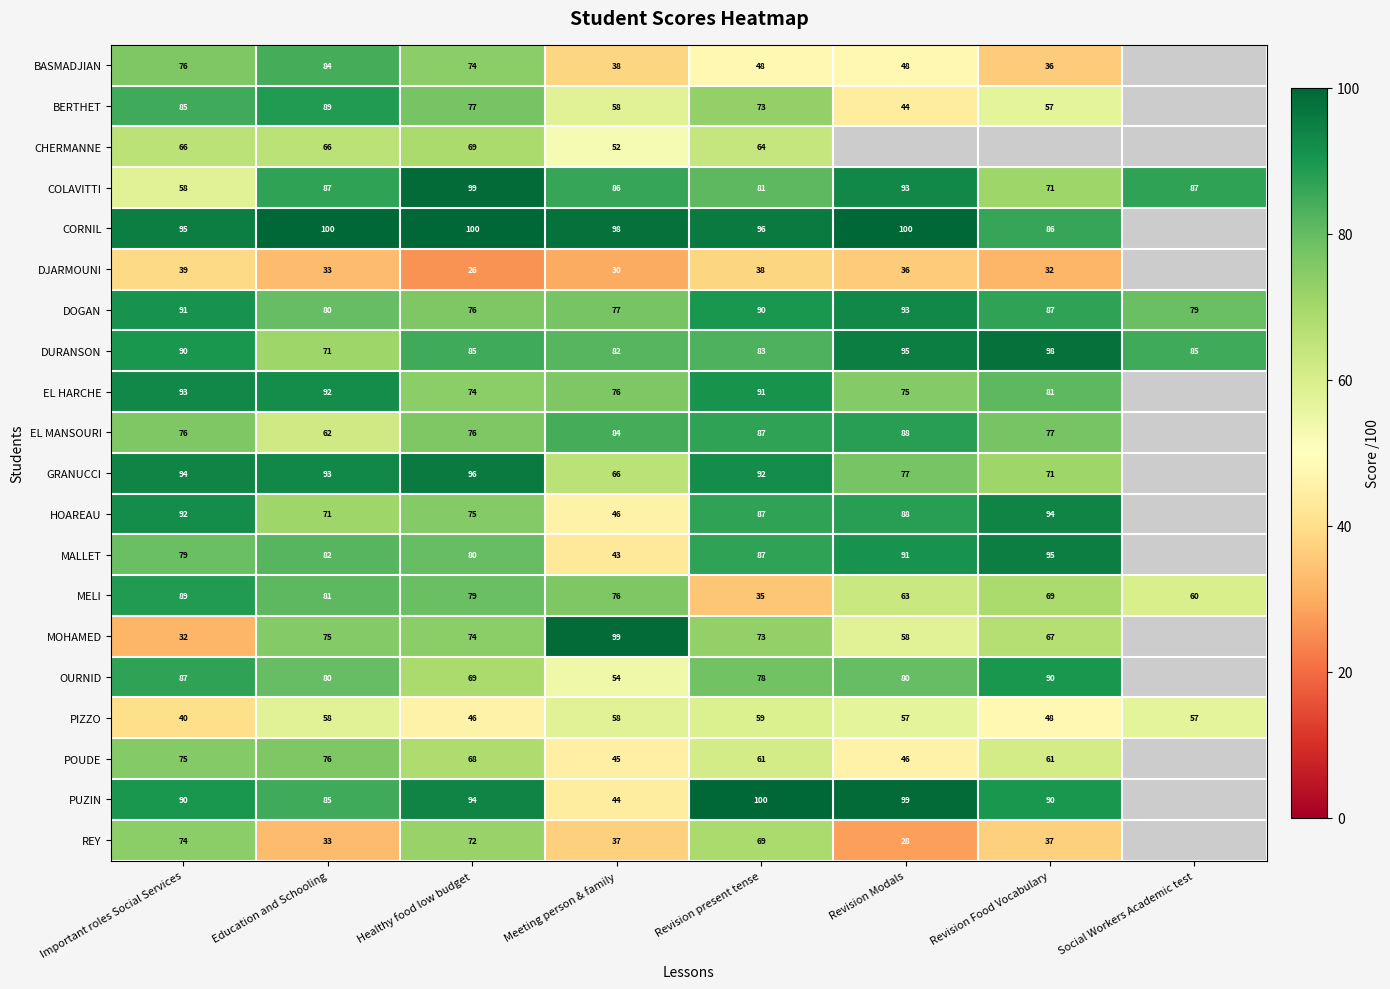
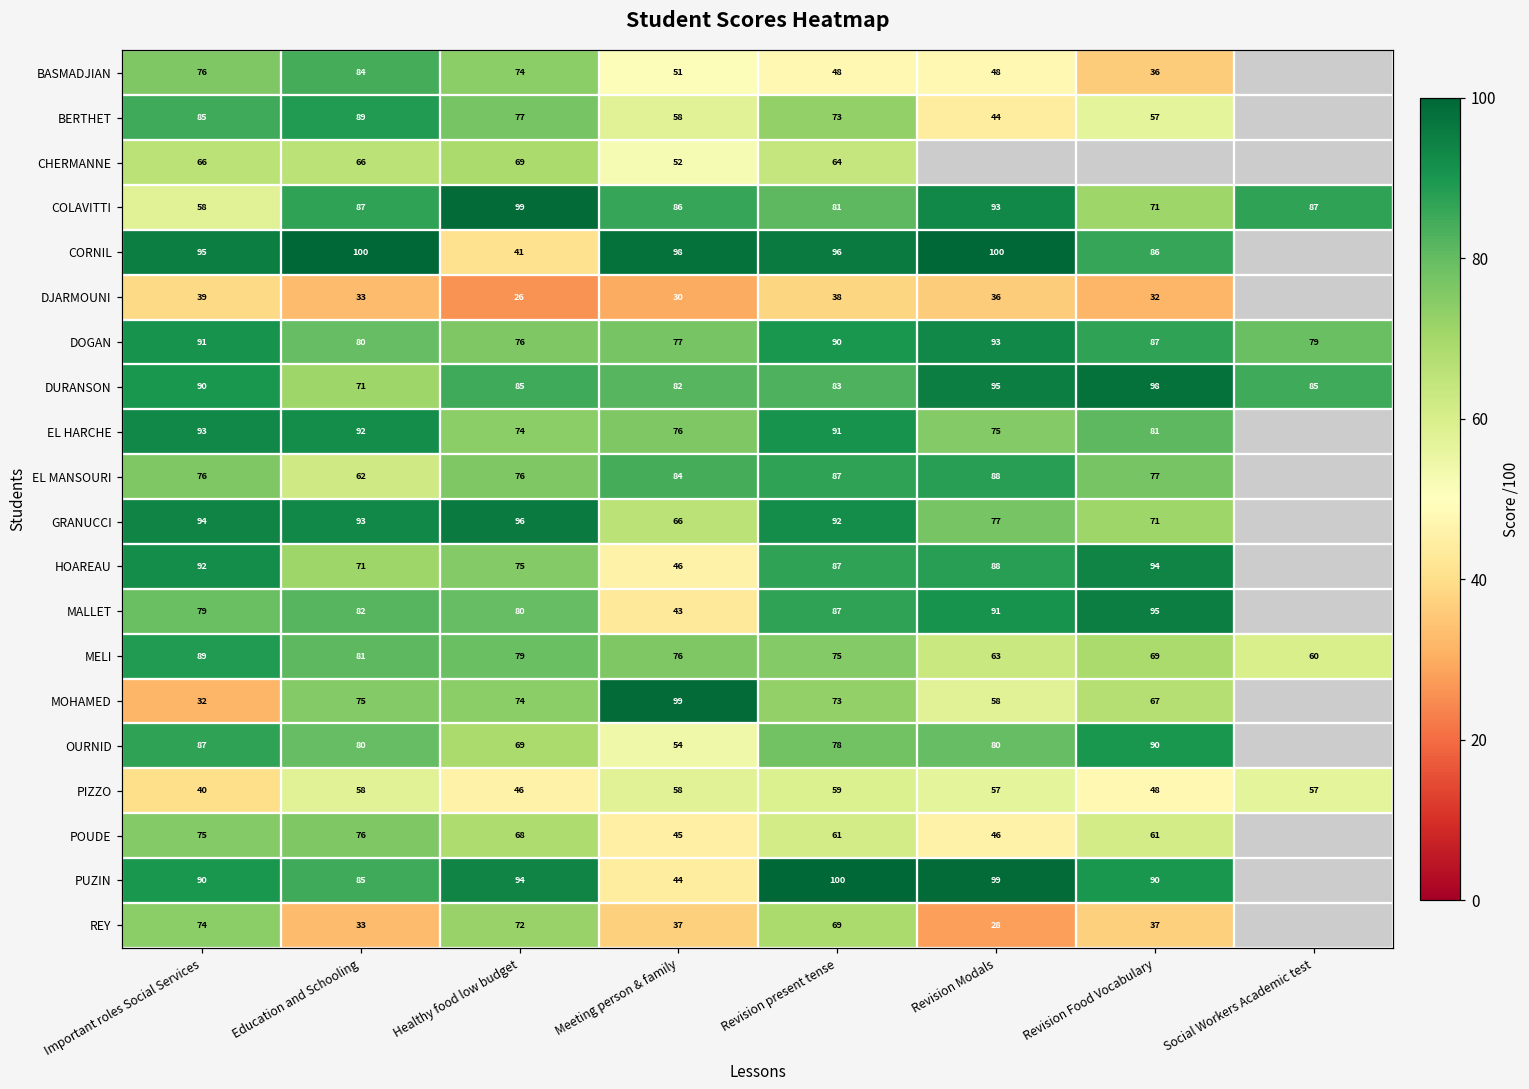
  {
    "BASMADJIAN": {
      "Important roles Social Services": 76,
      "Education and Schooling": 84,
      "Healthy food low budget": 74,
-     "Meeting person & family": 38,
+     "Meeting person & family": 51,
      "Revision present tense": 48,
      "Revision Modals": 48,
      "Revision Food Vocabulary": 36
    },
    "BERTHET": {
      "Important roles Social Services": 85,
      "Education and Schooling": 89,
      "Healthy food low budget": 77,
      "Meeting person & family": 58,
      "Revision present tense": 73,
      "Revision Modals": 44,
      "Revision Food Vocabulary": 57
    },
    "CHERMANNE": {
      "Important roles Social Services": 66,
      "Education and Schooling": 66,
      "Healthy food low budget": 69,
      "Meeting person & family": 52,
      "Revision present tense": 64
    },
    "COLAVITTI": {
      "Important roles Social Services": 58,
      "Education and Schooling": 87,
      "Healthy food low budget": 99,
      "Meeting person & family": 86,
      "Revision present tense": 81,
      "Revision Modals": 93,
      "Revision Food Vocabulary": 71,
      "Social Workers Academic test": 87
    },
    "CORNIL": {
      "Important roles Social Services": 95,
      "Education and Schooling": 100,
-     "Healthy food low budget": 100,
+     "Healthy food low budget": 41,
      "Meeting person & family": 98,
      "Revision present tense": 96,
      "Revision Modals": 100,
      "Revision Food Vocabulary": 86
    },
    "DJARMOUNI": {
      "Important roles Social Services": 39,
      "Education and Schooling": 33,
      "Healthy food low budget": 26,
      "Meeting person & family": 30,
      "Revision present tense": 38,
      "Revision Modals": 36,
      "Revision Food Vocabulary": 32
    },
    "DOGAN": {
      "Important roles Social Services": 91,
      "Education and Schooling": 80,
      "Healthy food low budget": 76,
      "Meeting person & family": 77,
      "Revision present tense": 90,
      "Revision Modals": 93,
      "Revision Food Vocabulary": 87,
      "Social Workers Academic test": 79
    },
    "DURANSON": {
      "Important roles Social Services": 90,
      "Education and Schooling": 71,
      "Healthy food low budget": 85,
      "Meeting person & family": 82,
      "Revision present tense": 83,
      "Revision Modals": 95,
      "Revision Food Vocabulary": 98,
      "Social Workers Academic test": 85
    },
    "EL HARCHE": {
      "Important roles Social Services": 93,
      "Education and Schooling": 92,
      "Healthy food low budget": 74,
      "Meeting person & family": 76,
      "Revision present tense": 91,
      "Revision Modals": 75,
      "Revision Food Vocabulary": 81
    },
    "EL MANSOURI": {
      "Important roles Social Services": 76,
      "Education and Schooling": 62,
      "Healthy food low budget": 76,
      "Meeting person & family": 84,
      "Revision present tense": 87,
      "Revision Modals": 88,
      "Revision Food Vocabulary": 77
    },
    "GRANUCCI": {
      "Important roles Social Services": 94,
      "Education and Schooling": 93,
      "Healthy food low budget": 96,
      "Meeting person & family": 66,
      "Revision present tense": 92,
      "Revision Modals": 77,
      "Revision Food Vocabulary": 71
    },
    "HOAREAU": {
      "Important roles Social Services": 92,
      "Education and Schooling": 71,
      "Healthy food low budget": 75,
      "Meeting person & family": 46,
      "Revision present tense": 87,
      "Revision Modals": 88,
      "Revision Food Vocabulary": 94
    },
    "MALLET": {
      "Important roles Social Services": 79,
      "Education and Schooling": 82,
      "Healthy food low budget": 80,
      "Meeting person & family": 43,
      "Revision present tense": 87,
      "Revision Modals": 91,
      "Revision Food Vocabulary": 95
    },
    "MELI": {
      "Important roles Social Services": 89,
      "Education and Schooling": 81,
      "Healthy food low budget": 79,
      "Meeting person & family": 76,
-     "Revision present tense": 35,
+     "Revision present tense": 75,
      "Revision Modals": 63,
      "Revision Food Vocabulary": 69,
      "Social Workers Academic test": 60
    },
    "MOHAMED": {
      "Important roles Social Services": 32,
      "Education and Schooling": 75,
      "Healthy food low budget": 74,
      "Meeting person & family": 99,
      "Revision present tense": 73,
      "Revision Modals": 58,
      "Revision Food Vocabulary": 67
    },
    "OURNID": {
      "Important roles Social Services": 87,
      "Education and Schooling": 80,
      "Healthy food low budget": 69,
      "Meeting person & family": 54,
      "Revision present tense": 78,
      "Revision Modals": 80,
      "Revision Food Vocabulary": 90
    },
    "PIZZO": {
      "Important roles Social Services": 40,
      "Education and Schooling": 58,
      "Healthy food low budget": 46,
      "Meeting person & family": 58,
      "Revision present tense": 59,
      "Revision Modals": 57,
      "Revision Food Vocabulary": 48,
      "Social Workers Academic test": 57
    },
    "POUDE": {
      "Important roles Social Services": 75,
      "Education and Schooling": 76,
      "Healthy food low budget": 68,
      "Meeting person & family": 45,
      "Revision present tense": 61,
      "Revision Modals": 46,
      "Revision Food Vocabulary": 61
    },
    "PUZIN": {
      "Important roles Social Services": 90,
      "Education and Schooling": 85,
      "Healthy food low budget": 94,
      "Meeting person & family": 44,
      "Revision present tense": 100,
      "Revision Modals": 99,
      "Revision Food Vocabulary": 90
    },
    "REY": {
      "Important roles Social Services": 74,
      "Education and Schooling": 33,
      "Healthy food low budget": 72,
      "Meeting person & family": 37,
      "Revision present tense": 69,
      "Revision Modals": 28,
      "Revision Food Vocabulary": 37
    }
  }
